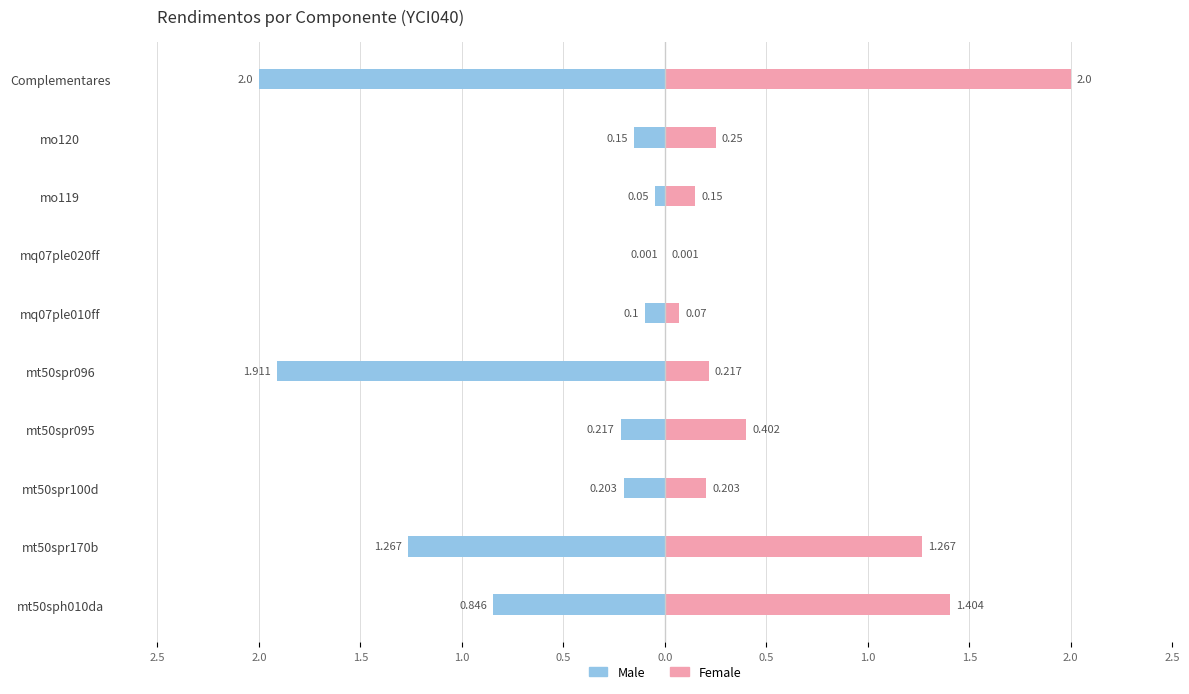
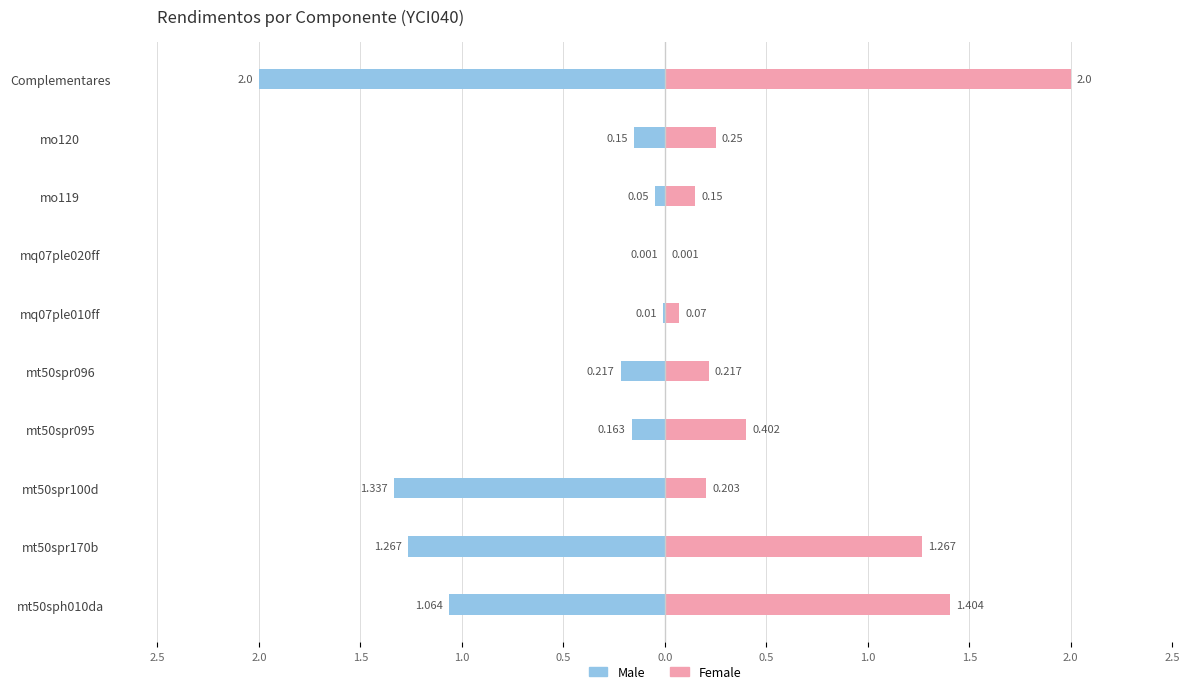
  {
    "Male": {
-     "mq07ple010ff": 0.1,
-     "mt50spr096": 1.911,
-     "mt50spr095": 0.217,
-     "mt50spr100d": 0.203,
-     "mt50sph010da": 0.846
+     "mq07ple010ff": 0.01,
+     "mt50spr096": 0.217,
+     "mt50spr095": 0.163,
+     "mt50spr100d": 1.337,
+     "mt50sph010da": 1.064
    },
    "Female": {
      "Complementares": 2.0,
      "mo120": 0.25,
      "mo119": 0.15,
      "mq07ple020ff": 0.001,
      "mq07ple010ff": 0.07,
      "mt50spr096": 0.217,
      "mt50spr095": 0.402,
      "mt50spr100d": 0.203,
      "mt50spr170b": 1.267,
      "mt50sph010da": 1.404
    }
  }
